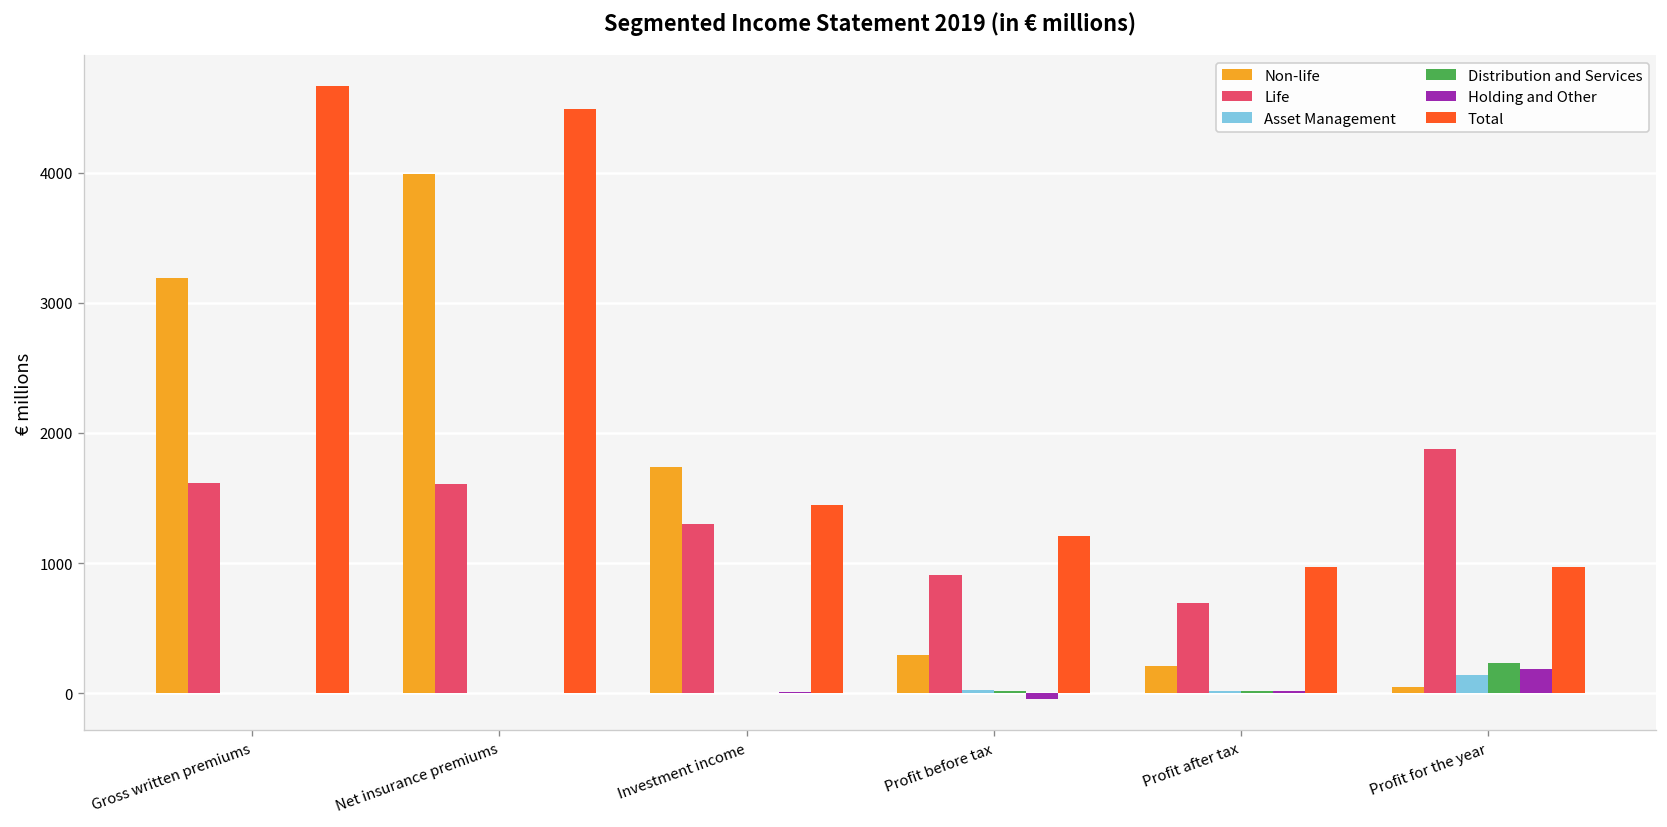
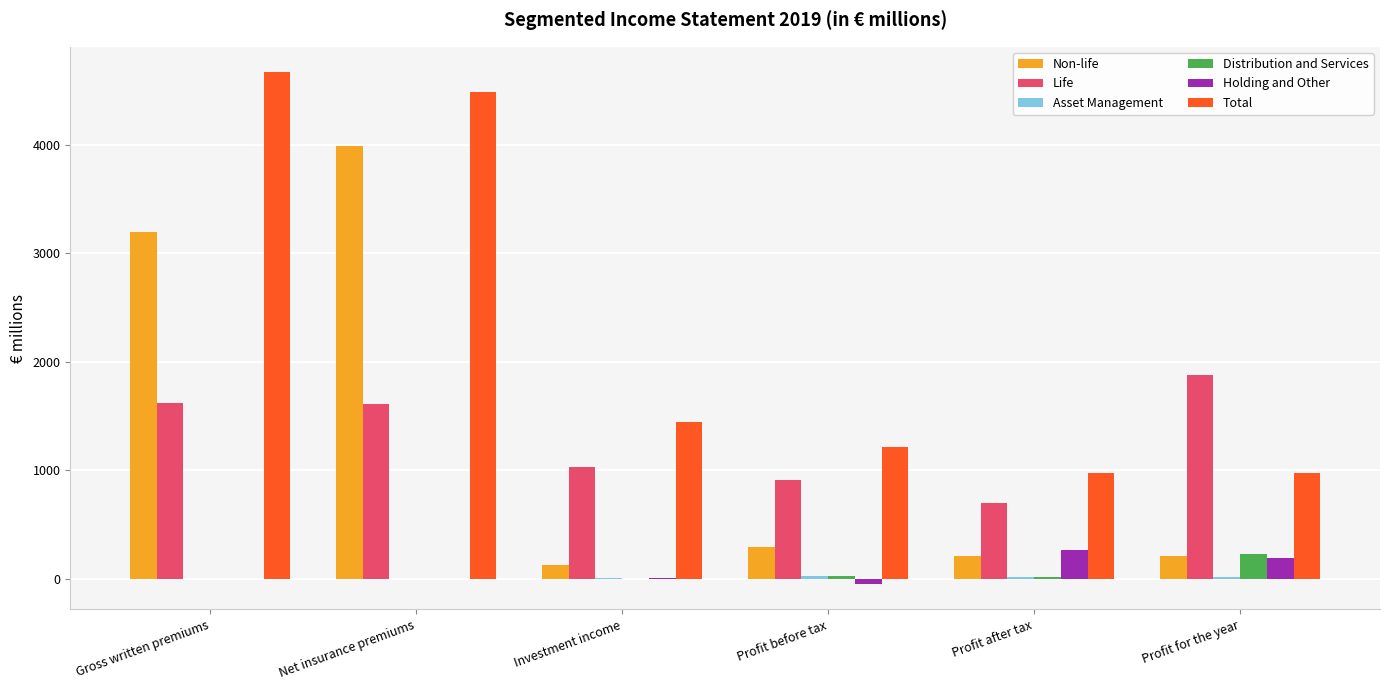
  {
    "Non-life": {
      "Gross written premiums": 3190,
      "Net insurance premiums": 3990,
-     "Investment income": 1740,
+     "Investment income": 130,
      "Profit before tax": 290,
      "Profit after tax": 210,
-     "Profit for the year": 50
+     "Profit for the year": 210
    },
    "Life": {
      "Gross written premiums": 1620,
      "Net insurance premiums": 1610,
-     "Investment income": 1300,
+     "Investment income": 1030,
      "Profit before tax": 910,
      "Profit after tax": 700,
      "Profit for the year": 1880
    },
    "Asset Management": {
      "Gross written premiums": 0,
      "Net insurance premiums": 0,
      "Profit before tax": 20,
-     "Profit for the year": 140
+     "Profit for the year": 20
    },
    "Distribution and Services": {
      "Gross written premiums": 0,
      "Net insurance premiums": 0,
      "Investment income": 0,
      "Profit for the year": 230
    },
    "Holding and Other": {
      "Gross written premiums": 0,
      "Net insurance premiums": 0,
      "Profit before tax": -50,
-     "Profit after tax": 20,
+     "Profit after tax": 270,
      "Profit for the year": 190
    },
    "Total": {
      "Gross written premiums": 4670,
      "Net insurance premiums": 4490,
      "Investment income": 1440,
      "Profit before tax": 1210,
      "Profit after tax": 970,
      "Profit for the year": 970
    }
  }
